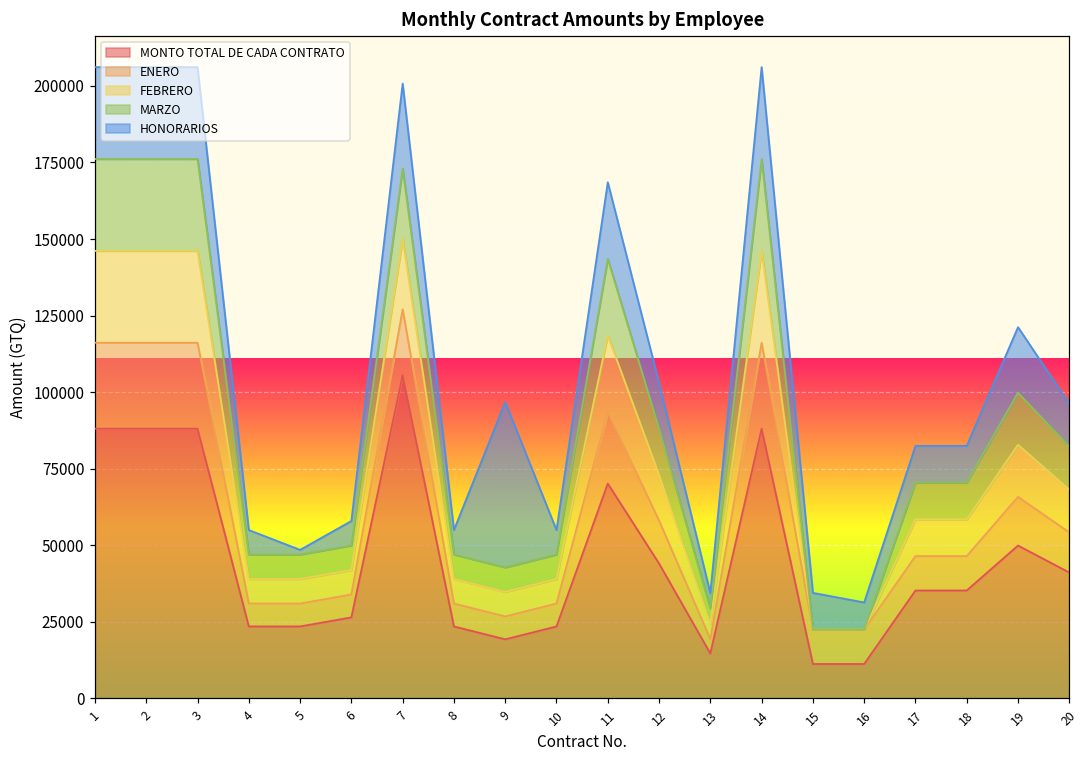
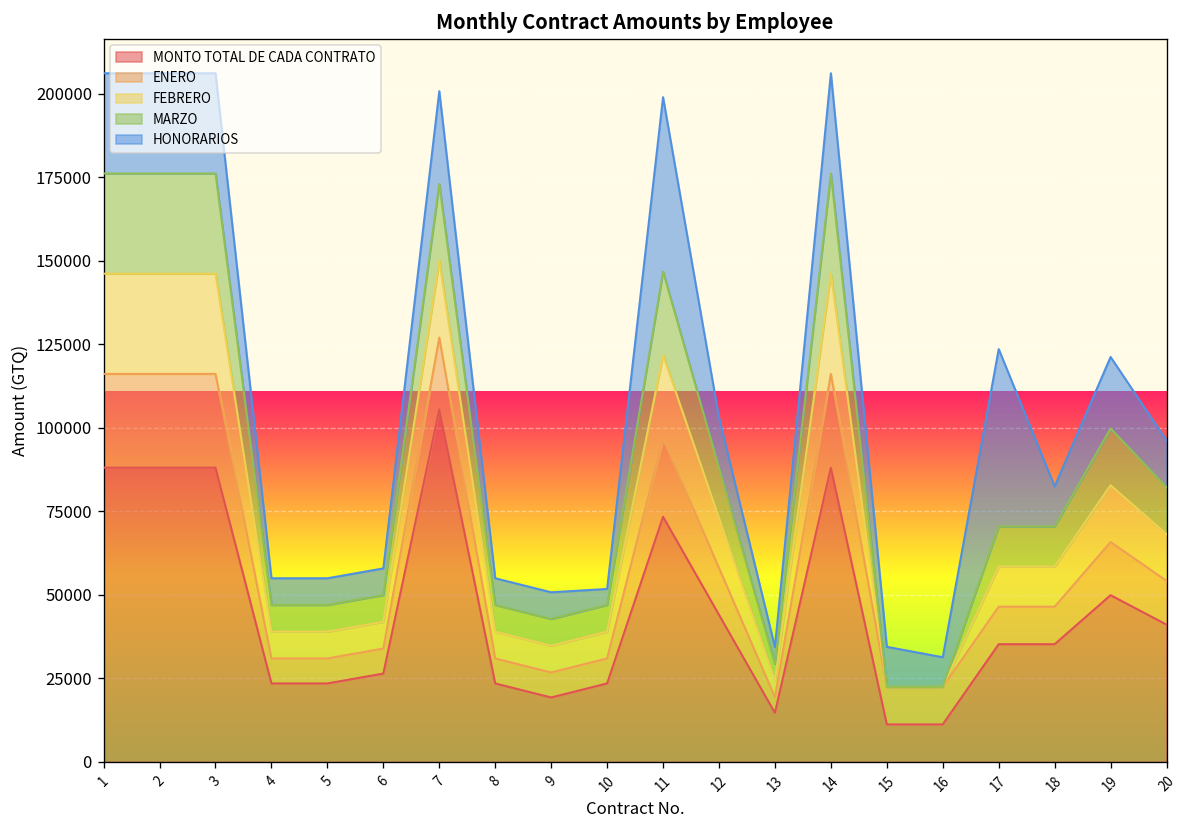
  {
    "MONTO TOTAL DE CADA CONTRATO": {
      "1": 88000,
      "2": 88000,
      "3": 88000,
      "4": 23000,
      "5": 23000,
      "6": 26000,
      "7": 106000,
      "8": 23000,
      "9": 19000,
      "10": 23000,
-     "11": 70000,
+     "11": 73000,
      "12": 44000,
      "13": 15000,
      "14": 88000,
      "15": 11000,
      "16": 11000,
      "17": 35000,
      "18": 35000,
      "19": 50000,
      "20": 41000
    },
    "MARZO": {
      "1": 30000,
      "2": 30000,
      "3": 30000,
      "4": 8000,
      "5": 8000,
      "6": 8000,
      "7": 23000,
      "8": 8000,
      "9": 8000,
      "10": 8000,
      "11": 25000,
      "12": 15000,
      "13": 5000,
      "14": 30000,
      "17": 12000,
      "18": 12000,
      "19": 17000,
      "20": 14000
    },
    "HONORARIOS": {
      "1": 30000,
      "4": 8000,
-     "5": 2000,
+     "5": 8000,
      "6": 8000,
      "7": 28000,
      "8": 8000,
-     "9": 54000,
-     "10": 8000,
-     "11": 25000,
+     "9": 8000,
+     "10": 5000,
+     "11": 52000,
      "12": 15000,
      "13": 5000,
      "14": 30000,
      "15": 12000,
      "16": 9000,
-     "17": 12000,
+     "17": 53000,
      "18": 12000,
      "19": 21000,
      "20": 14000
    }
  }
